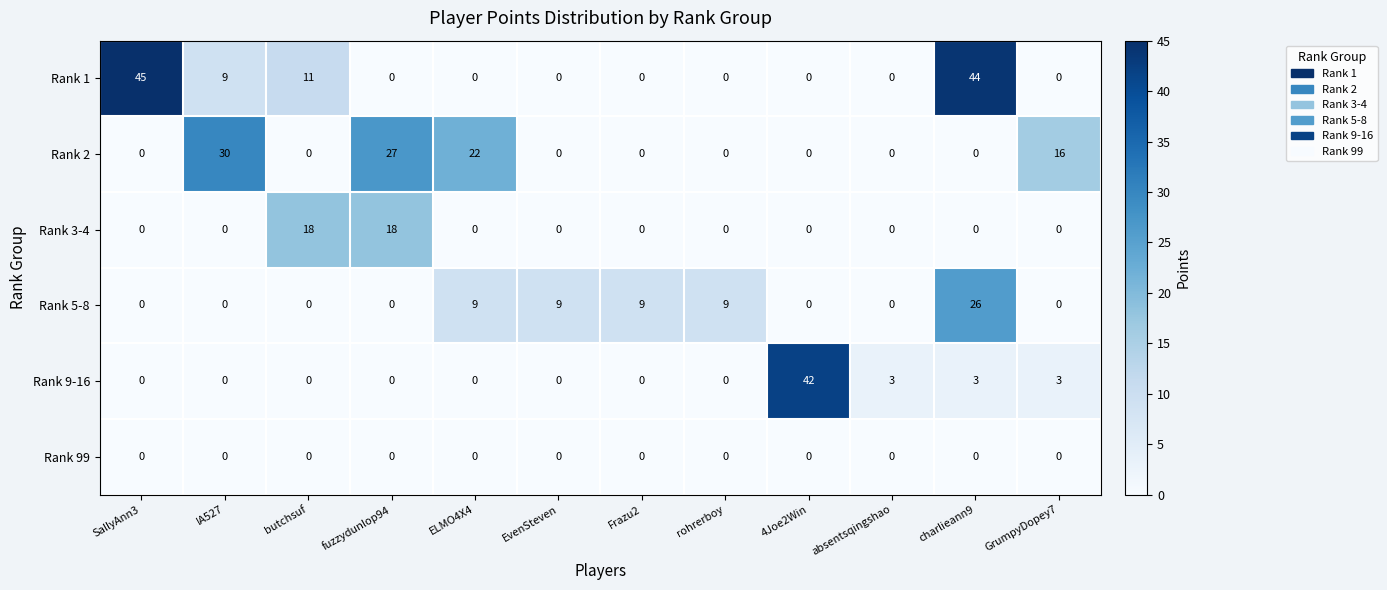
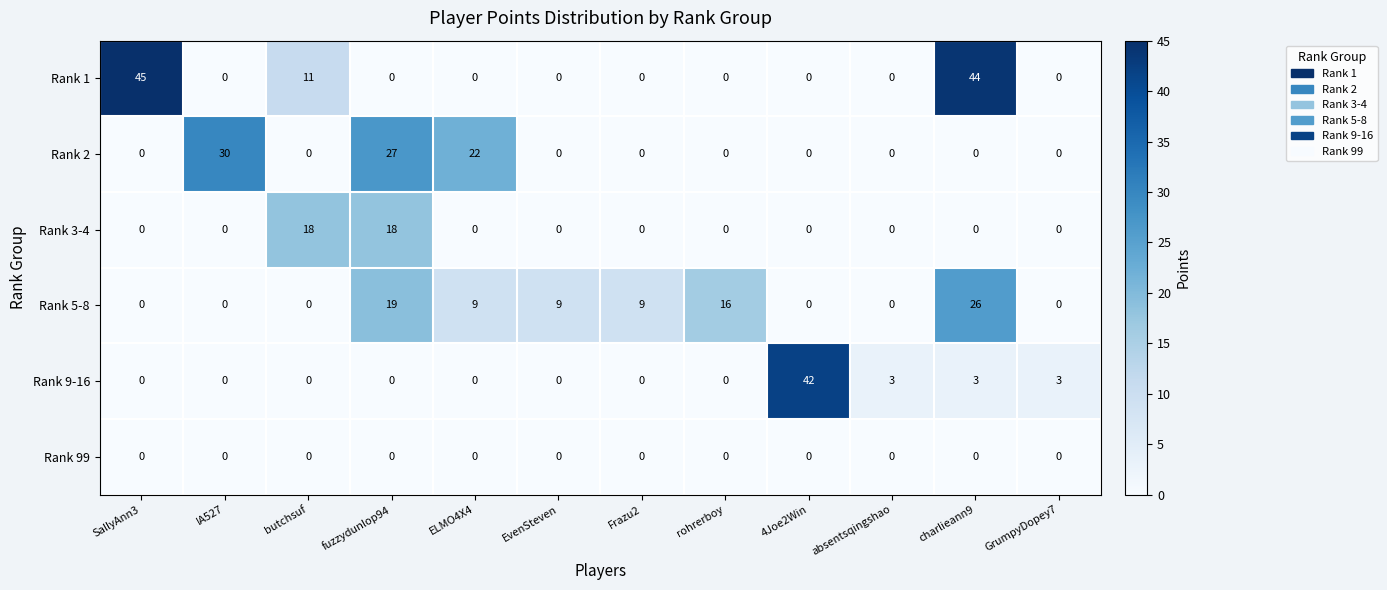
  {
    "Rank 1": {
      "SallyAnn3": 45,
-     "IA527": 9,
+     "IA527": 0,
      "butchsuf": 11,
      "fuzzydunlop94": 0,
      "ELMO4X4": 0,
      "EvenSteven": 0,
      "Frazu2": 0,
      "rohrerboy": 0,
      "4Joe2Win": 0,
      "absentsqingshao": 0,
      "charlieann9": 44,
      "GrumpyDopey7": 0
    },
    "Rank 2": {
      "SallyAnn3": 0,
      "IA527": 30,
      "butchsuf": 0,
      "fuzzydunlop94": 27,
      "ELMO4X4": 22,
      "EvenSteven": 0,
      "Frazu2": 0,
      "rohrerboy": 0,
      "4Joe2Win": 0,
      "absentsqingshao": 0,
      "charlieann9": 0,
-     "GrumpyDopey7": 16
+     "GrumpyDopey7": 0
    },
    "Rank 3-4": {
      "SallyAnn3": 0,
      "IA527": 0,
      "butchsuf": 18,
      "fuzzydunlop94": 18,
      "ELMO4X4": 0,
      "EvenSteven": 0,
      "Frazu2": 0,
      "rohrerboy": 0,
      "4Joe2Win": 0,
      "absentsqingshao": 0,
      "charlieann9": 0,
      "GrumpyDopey7": 0
    },
    "Rank 5-8": {
      "SallyAnn3": 0,
      "IA527": 0,
      "butchsuf": 0,
-     "fuzzydunlop94": 0,
+     "fuzzydunlop94": 19,
      "ELMO4X4": 9,
      "EvenSteven": 9,
      "Frazu2": 9,
-     "rohrerboy": 9,
+     "rohrerboy": 16,
      "4Joe2Win": 0,
      "absentsqingshao": 0,
      "charlieann9": 26,
      "GrumpyDopey7": 0
    },
    "Rank 9-16": {
      "SallyAnn3": 0,
      "IA527": 0,
      "butchsuf": 0,
      "fuzzydunlop94": 0,
      "ELMO4X4": 0,
      "EvenSteven": 0,
      "Frazu2": 0,
      "rohrerboy": 0,
      "4Joe2Win": 42,
      "absentsqingshao": 3,
      "charlieann9": 3,
      "GrumpyDopey7": 3
    },
    "Rank 99": {
      "SallyAnn3": 0,
      "IA527": 0,
      "butchsuf": 0,
      "fuzzydunlop94": 0,
      "ELMO4X4": 0,
      "EvenSteven": 0,
      "Frazu2": 0,
      "rohrerboy": 0,
      "4Joe2Win": 0,
      "absentsqingshao": 0,
      "charlieann9": 0,
      "GrumpyDopey7": 0
    }
  }
